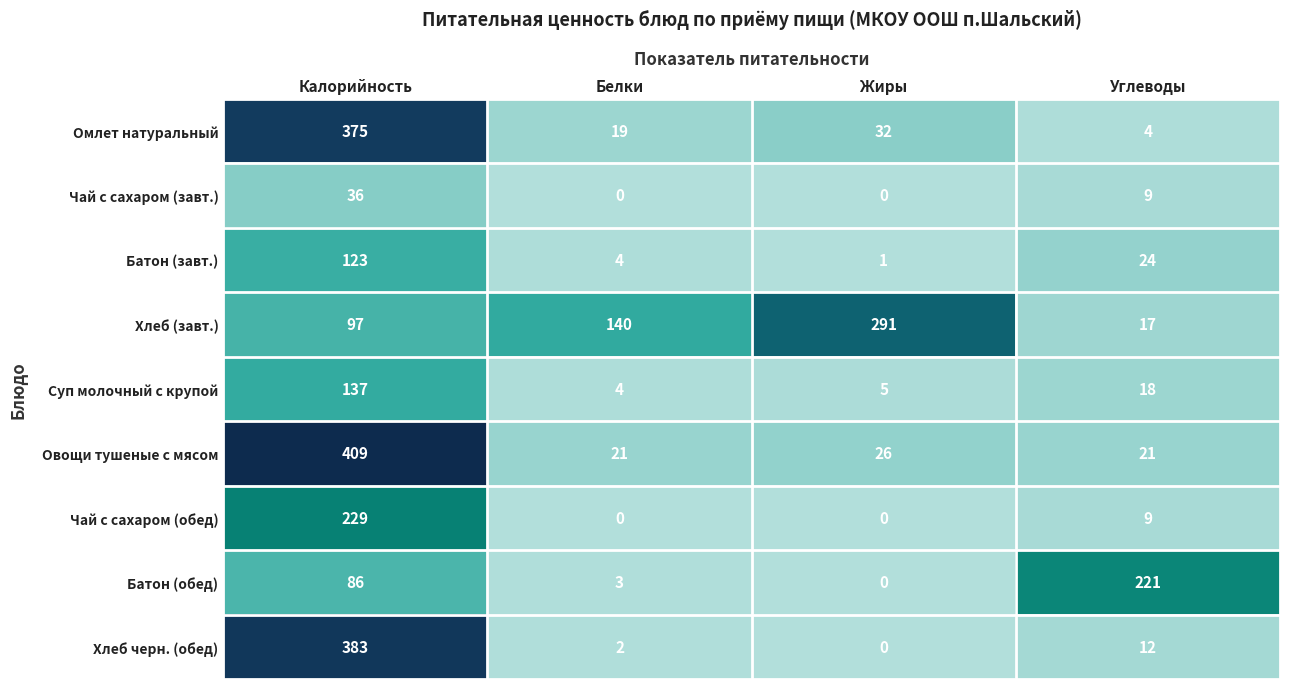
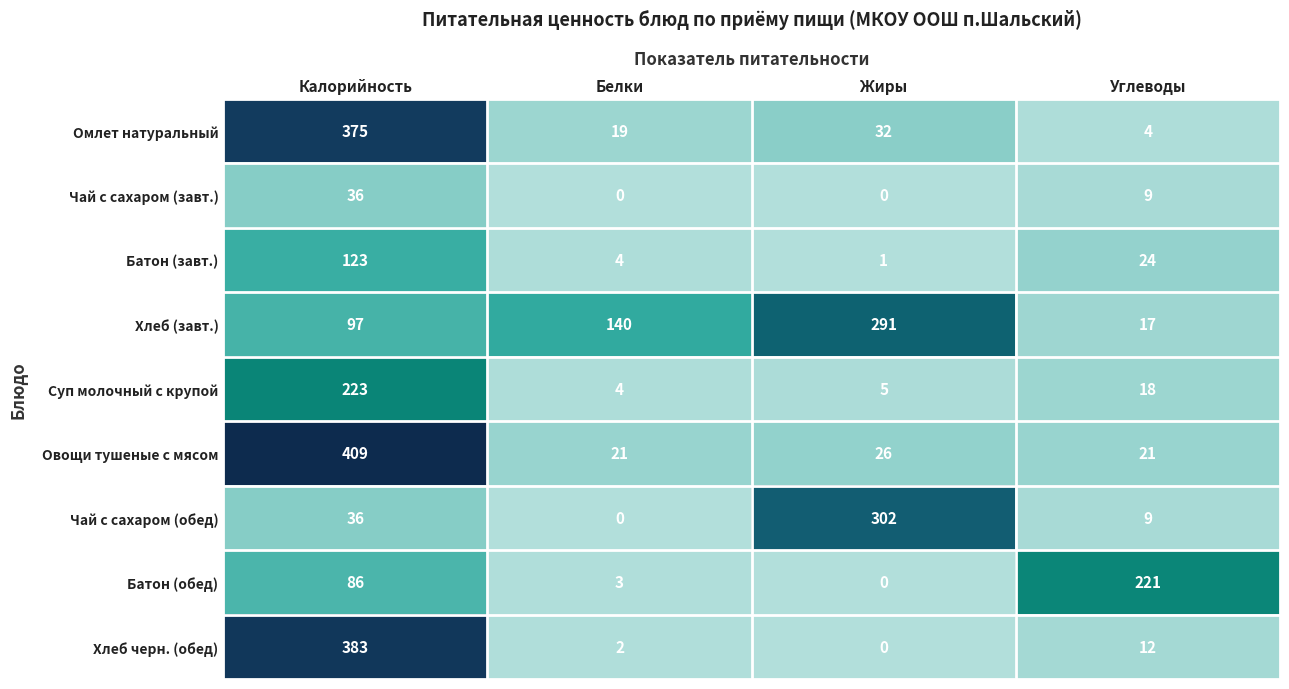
  {
    "Омлет натуральный": {
      "Калорийность": 375,
      "Белки": 19,
      "Жиры": 32,
      "Углеводы": 4
    },
    "Чай с сахаром (завт.)": {
      "Калорийность": 36,
      "Белки": 0,
      "Жиры": 0,
      "Углеводы": 9
    },
    "Батон (завт.)": {
      "Калорийность": 123,
      "Белки": 4,
      "Жиры": 1,
      "Углеводы": 24
    },
    "Хлеб (завт.)": {
      "Калорийность": 97,
      "Белки": 140,
      "Жиры": 291,
      "Углеводы": 17
    },
    "Суп молочный с крупой": {
-     "Калорийность": 137,
+     "Калорийность": 223,
      "Белки": 4,
      "Жиры": 5,
      "Углеводы": 18
    },
    "Овощи тушеные с мясом": {
      "Калорийность": 409,
      "Белки": 21,
      "Жиры": 26,
      "Углеводы": 21
    },
    "Чай с сахаром (обед)": {
-     "Калорийность": 229,
+     "Калорийность": 36,
      "Белки": 0,
-     "Жиры": 0,
+     "Жиры": 302,
      "Углеводы": 9
    },
    "Батон (обед)": {
      "Калорийность": 86,
      "Белки": 3,
      "Жиры": 0,
      "Углеводы": 221
    },
    "Хлеб черн. (обед)": {
      "Калорийность": 383,
      "Белки": 2,
      "Жиры": 0,
      "Углеводы": 12
    }
  }
